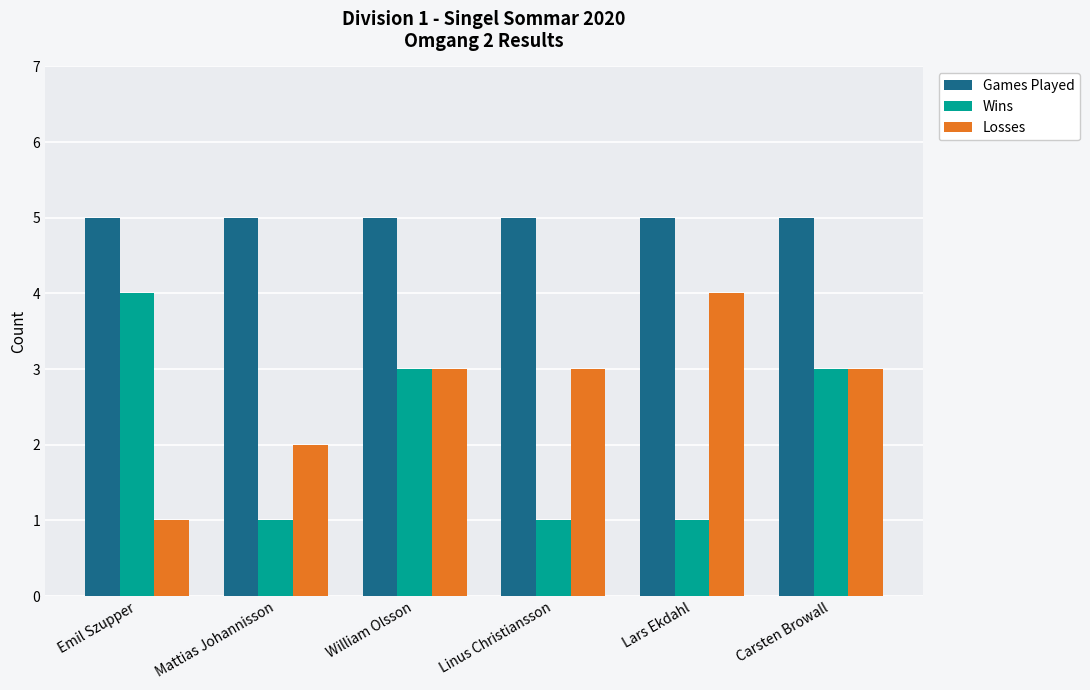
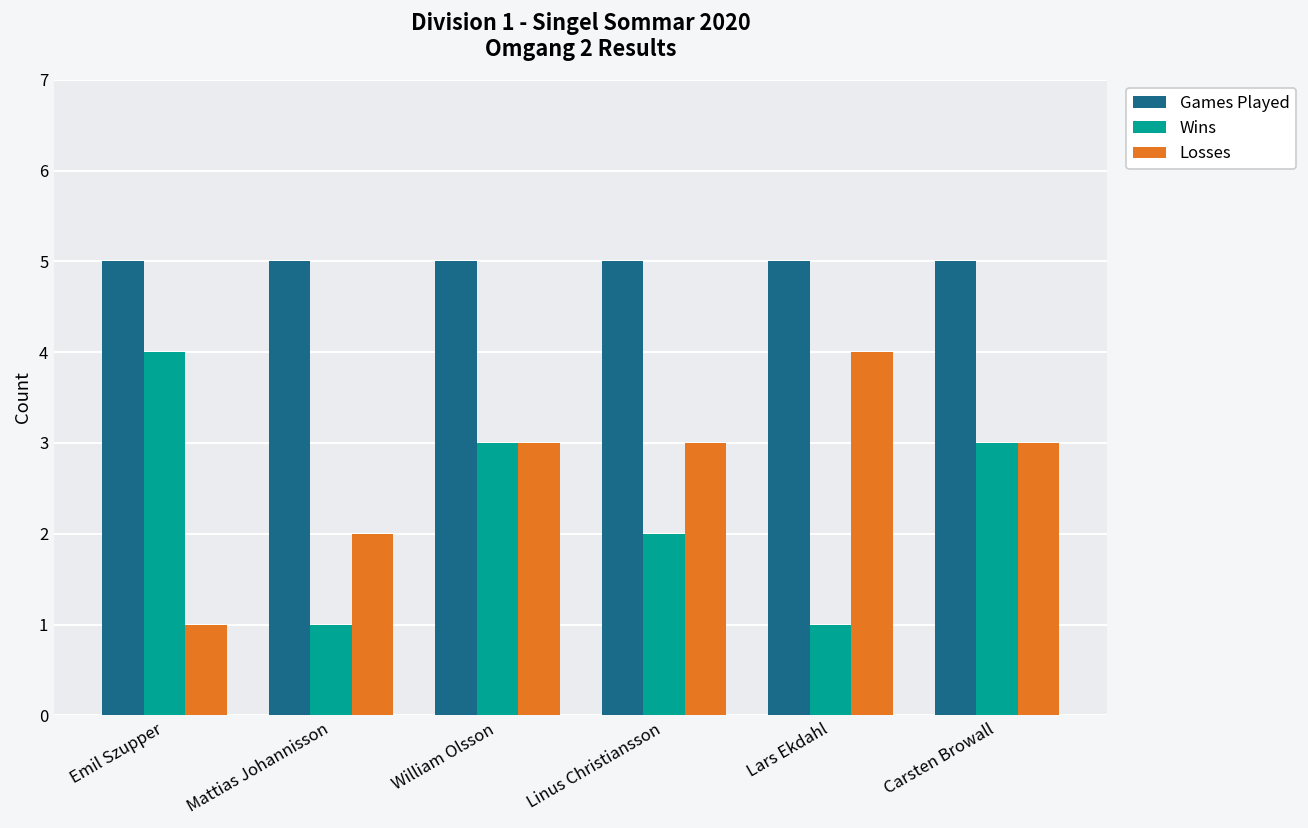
  {
    "Games Played": {
      "Emil Szupper": 5,
      "Mattias Johannisson": 5,
      "William Olsson": 5,
      "Linus Christiansson": 5,
      "Lars Ekdahl": 5,
      "Carsten Browall": 5
    },
    "Wins": {
      "Emil Szupper": 4,
      "Mattias Johannisson": 1,
      "William Olsson": 3,
-     "Linus Christiansson": 1,
+     "Linus Christiansson": 2,
      "Lars Ekdahl": 1,
      "Carsten Browall": 3
    },
    "Losses": {
      "Emil Szupper": 1,
      "Mattias Johannisson": 2,
      "William Olsson": 3,
      "Linus Christiansson": 3,
      "Lars Ekdahl": 4,
      "Carsten Browall": 3
    }
  }
